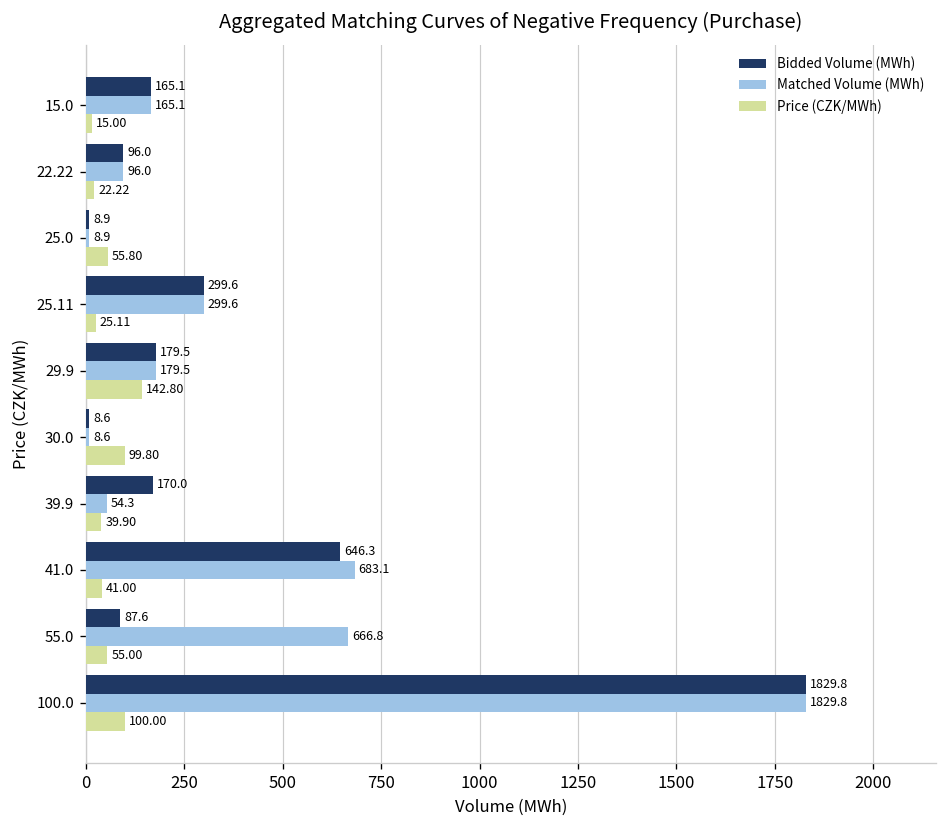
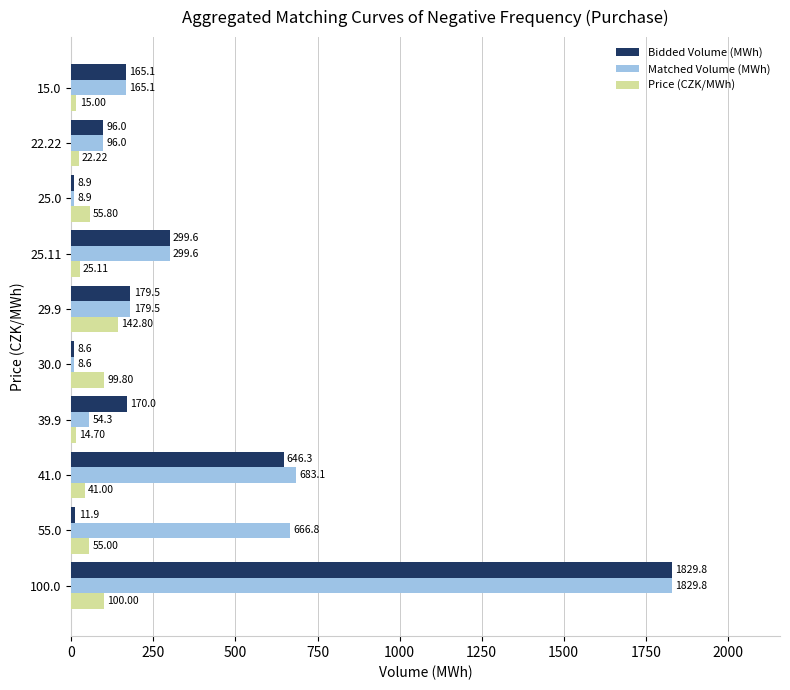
  {
    "Bidded Volume (MWh)": {
      "15.0": 165.1,
      "22.22": 96.0,
      "25.0": 8.9,
      "25.11": 299.6,
      "29.9": 179.5,
      "30.0": 8.6,
      "39.9": 170.0,
      "41.0": 646.3,
-     "55.0": 87.6,
+     "55.0": 11.9,
      "100.0": 1829.8
    },
    "Matched Volume (MWh)": {
      "15.0": 165.1,
      "22.22": 96.0,
      "25.0": 8.9,
      "25.11": 299.6,
      "29.9": 179.5,
      "30.0": 8.6,
      "39.9": 54.3,
      "41.0": 683.1,
      "55.0": 666.8,
      "100.0": 1829.8
    },
    "Price (CZK/MWh)": {
      "15.0": 15.00,
      "22.22": 22.22,
      "25.0": 55.80,
      "25.11": 25.11,
      "29.9": 142.80,
      "30.0": 99.80,
-     "39.9": 39.90,
+     "39.9": 14.70,
      "41.0": 41.00,
      "55.0": 55.00,
      "100.0": 100.00
    }
  }
